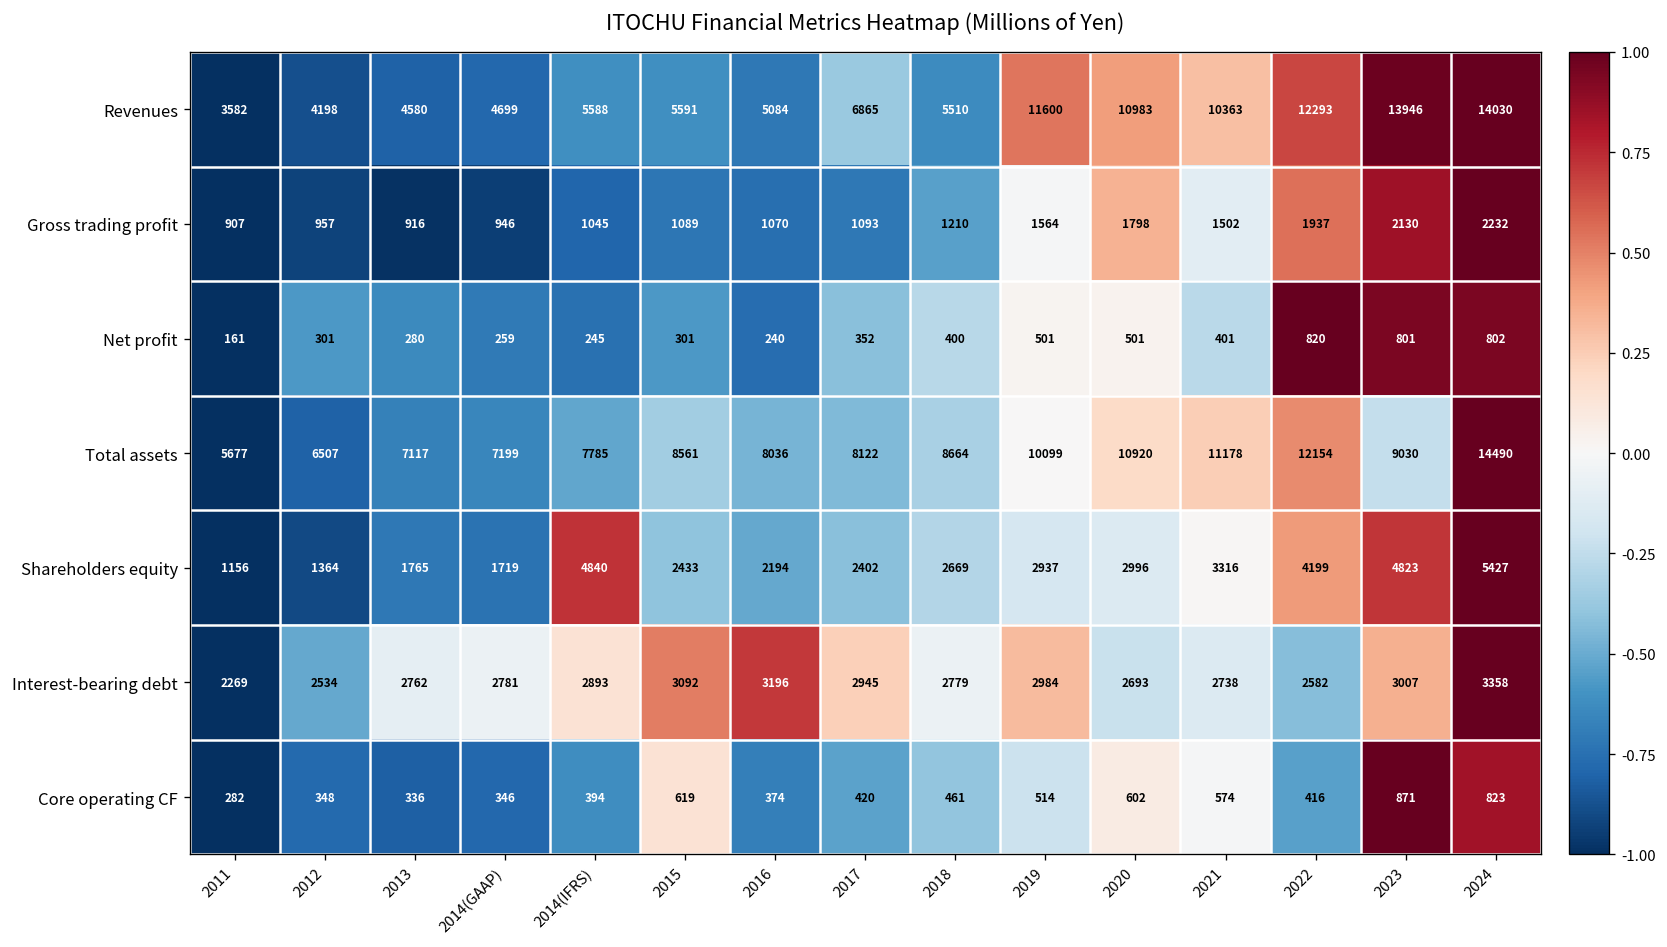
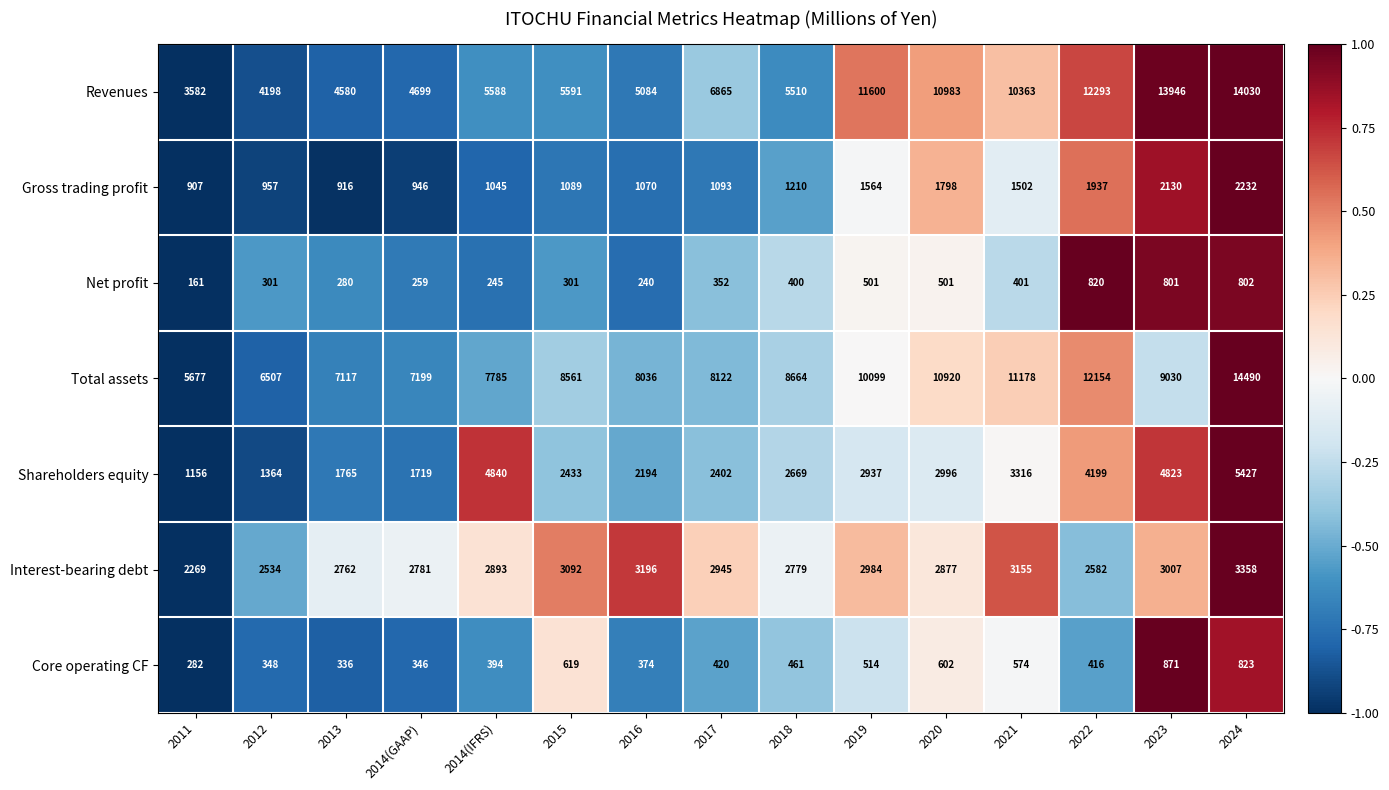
  {
    "Revenues": {
      "2011": 3582,
      "2012": 4198,
      "2013": 4580,
      "2014(GAAP)": 4699,
      "2014(IFRS)": 5588,
      "2015": 5591,
      "2016": 5084,
      "2017": 6865,
      "2018": 5510,
      "2019": 11600,
      "2020": 10983,
      "2021": 10363,
      "2022": 12293,
      "2023": 13946,
      "2024": 14030
    },
    "Gross trading profit": {
      "2011": 907,
      "2012": 957,
      "2013": 916,
      "2014(GAAP)": 946,
      "2014(IFRS)": 1045,
      "2015": 1089,
      "2016": 1070,
      "2017": 1093,
      "2018": 1210,
      "2019": 1564,
      "2020": 1798,
      "2021": 1502,
      "2022": 1937,
      "2023": 2130,
      "2024": 2232
    },
    "Net profit": {
      "2011": 161,
      "2012": 301,
      "2013": 280,
      "2014(GAAP)": 259,
      "2014(IFRS)": 245,
      "2015": 301,
      "2016": 240,
      "2017": 352,
      "2018": 400,
      "2019": 501,
      "2020": 501,
      "2021": 401,
      "2022": 820,
      "2023": 801,
      "2024": 802
    },
    "Total assets": {
      "2011": 5677,
      "2012": 6507,
      "2013": 7117,
      "2014(GAAP)": 7199,
      "2014(IFRS)": 7785,
      "2015": 8561,
      "2016": 8036,
      "2017": 8122,
      "2018": 8664,
      "2019": 10099,
      "2020": 10920,
      "2021": 11178,
      "2022": 12154,
      "2023": 9030,
      "2024": 14490
    },
    "Shareholders equity": {
      "2011": 1156,
      "2012": 1364,
      "2013": 1765,
      "2014(GAAP)": 1719,
      "2014(IFRS)": 4840,
      "2015": 2433,
      "2016": 2194,
      "2017": 2402,
      "2018": 2669,
      "2019": 2937,
      "2020": 2996,
      "2021": 3316,
      "2022": 4199,
      "2023": 4823,
      "2024": 5427
    },
    "Interest-bearing debt": {
      "2011": 2269,
      "2012": 2534,
      "2013": 2762,
      "2014(GAAP)": 2781,
      "2014(IFRS)": 2893,
      "2015": 3092,
      "2016": 3196,
      "2017": 2945,
      "2018": 2779,
      "2019": 2984,
-     "2020": 2693,
-     "2021": 2738,
+     "2020": 2877,
+     "2021": 3155,
      "2022": 2582,
      "2023": 3007,
      "2024": 3358
    },
    "Core operating CF": {
      "2011": 282,
      "2012": 348,
      "2013": 336,
      "2014(GAAP)": 346,
      "2014(IFRS)": 394,
      "2015": 619,
      "2016": 374,
      "2017": 420,
      "2018": 461,
      "2019": 514,
      "2020": 602,
      "2021": 574,
      "2022": 416,
      "2023": 871,
      "2024": 823
    }
  }
